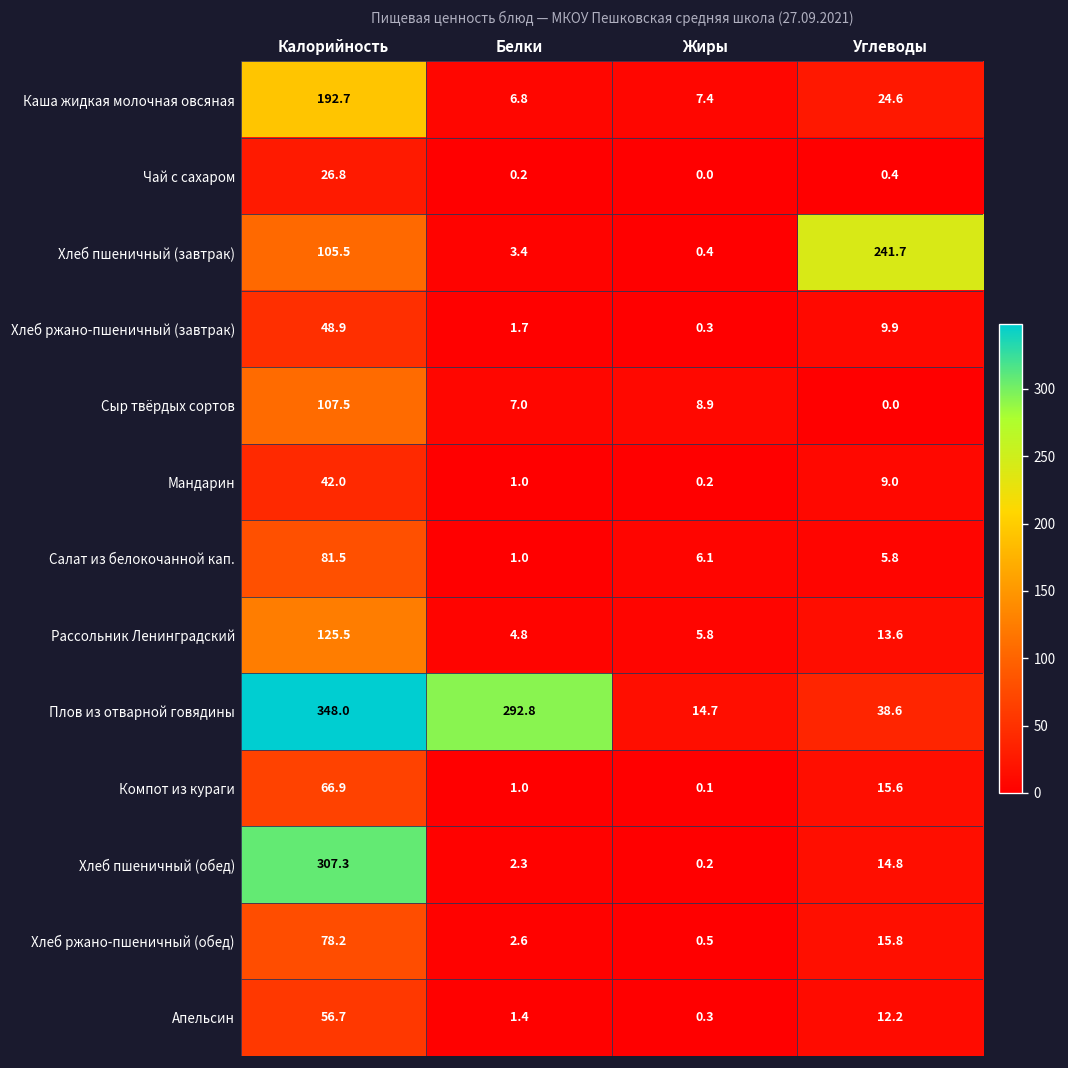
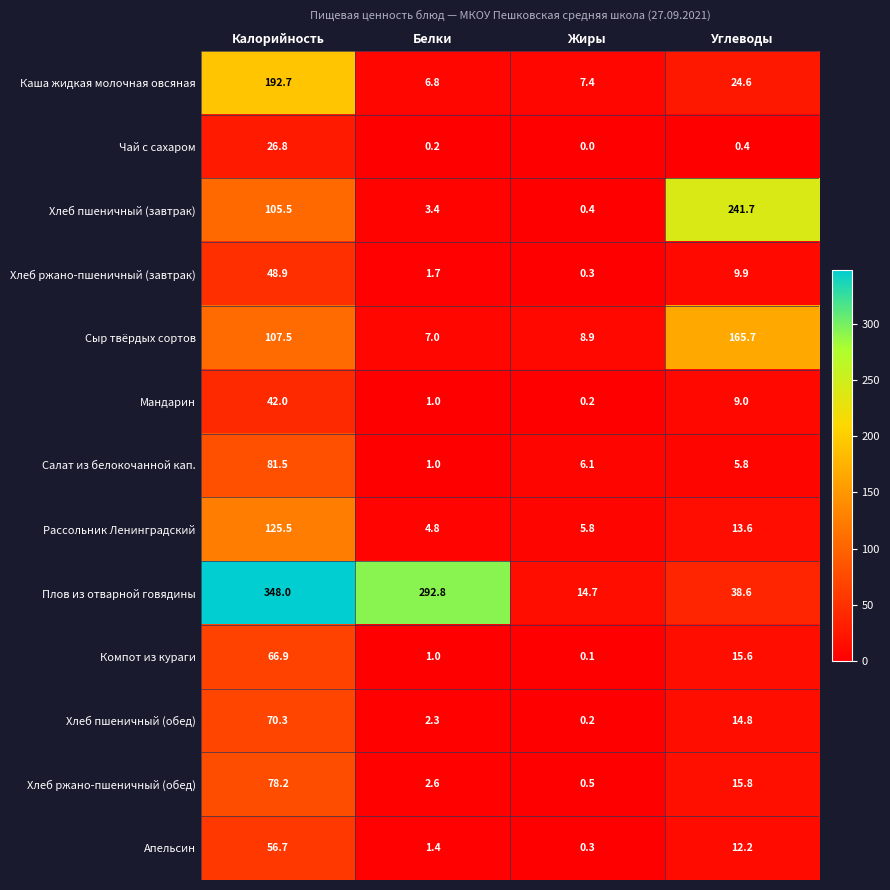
  {
    "Каша жидкая молочная овсяная": {
      "Калорийность": 192.7,
      "Белки": 6.8,
      "Жиры": 7.4,
      "Углеводы": 24.6
    },
    "Чай с сахаром": {
      "Калорийность": 26.8,
      "Белки": 0.2,
      "Жиры": 0.0,
      "Углеводы": 0.4
    },
    "Хлеб пшеничный (завтрак)": {
      "Калорийность": 105.5,
      "Белки": 3.4,
      "Жиры": 0.4,
      "Углеводы": 241.7
    },
    "Хлеб ржано-пшеничный (завтрак)": {
      "Калорийность": 48.9,
      "Белки": 1.7,
      "Жиры": 0.3,
      "Углеводы": 9.9
    },
    "Сыр твёрдых сортов": {
      "Калорийность": 107.5,
      "Белки": 7.0,
      "Жиры": 8.9,
-     "Углеводы": 0.0
+     "Углеводы": 165.7
    },
    "Мандарин": {
      "Калорийность": 42.0,
      "Белки": 1.0,
      "Жиры": 0.2,
      "Углеводы": 9.0
    },
    "Салат из белокочанной кап.": {
      "Калорийность": 81.5,
      "Белки": 1.0,
      "Жиры": 6.1,
      "Углеводы": 5.8
    },
    "Рассольник Ленинградский": {
      "Калорийность": 125.5,
      "Белки": 4.8,
      "Жиры": 5.8,
      "Углеводы": 13.6
    },
    "Плов из отварной говядины": {
      "Калорийность": 348.0,
      "Белки": 292.8,
      "Жиры": 14.7,
      "Углеводы": 38.6
    },
    "Компот из кураги": {
      "Калорийность": 66.9,
      "Белки": 1.0,
      "Жиры": 0.1,
      "Углеводы": 15.6
    },
    "Хлеб пшеничный (обед)": {
-     "Калорийность": 307.3,
+     "Калорийность": 70.3,
      "Белки": 2.3,
      "Жиры": 0.2,
      "Углеводы": 14.8
    },
    "Хлеб ржано-пшеничный (обед)": {
      "Калорийность": 78.2,
      "Белки": 2.6,
      "Жиры": 0.5,
      "Углеводы": 15.8
    },
    "Апельсин": {
      "Калорийность": 56.7,
      "Белки": 1.4,
      "Жиры": 0.3,
      "Углеводы": 12.2
    }
  }
